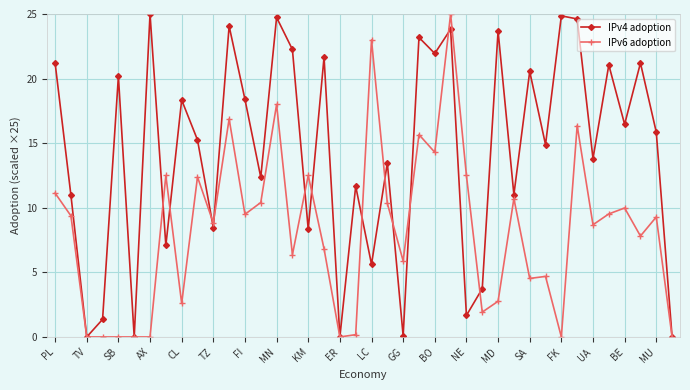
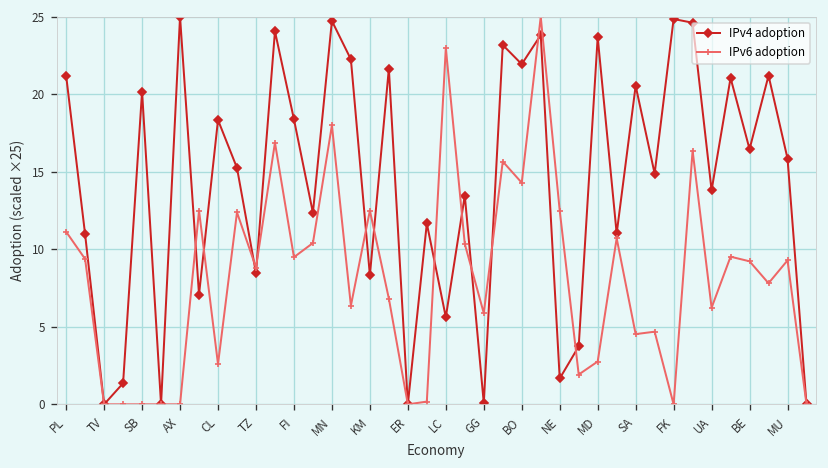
  {
    "IPv4 adoption": {
      "PL": 21.2,
      "SB": 20.2,
      "AX": 25.0,
      "CL": 18.3,
      "TZ": 8.5,
      "FI": 18.4,
      "MN": 24.7,
      "KM": 8.3,
      "LC": 5.6,
      "GG": 0.1,
      "BO": 21.9,
      "NE": 1.7,
      "MD": 23.7,
      "SA": 20.5,
      "FK": 24.9,
      "UA": 13.8,
      "BE": 16.5,
      "MU": 15.9
    },
    "IPv6 adoption": {
      "PL": 11.1,
      "SB": 0.0,
      "AX": 0.0,
      "CL": 2.6,
      "TZ": 8.8,
      "FI": 9.5,
      "MN": 18.0,
      "KM": 12.5,
      "LC": 23.0,
      "GG": 5.9,
      "BO": 14.3,
      "NE": 12.5,
      "MD": 2.8,
      "SA": 4.5,
      "FK": 0.0,
-     "UA": 8.7,
-     "BE": 10.0,
+     "UA": 6.2,
+     "BE": 9.2,
      "MU": 9.3
    }
  }
